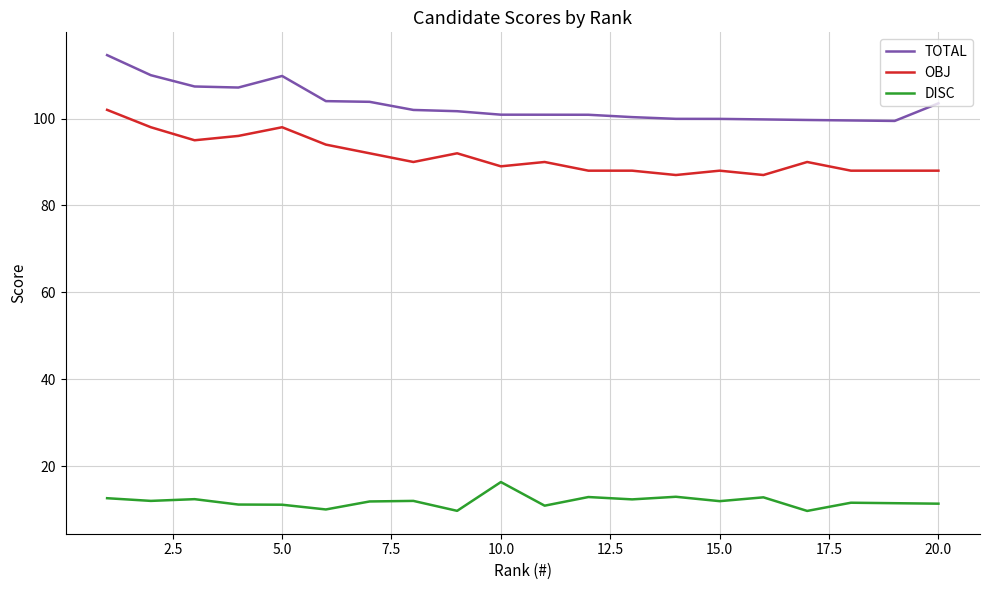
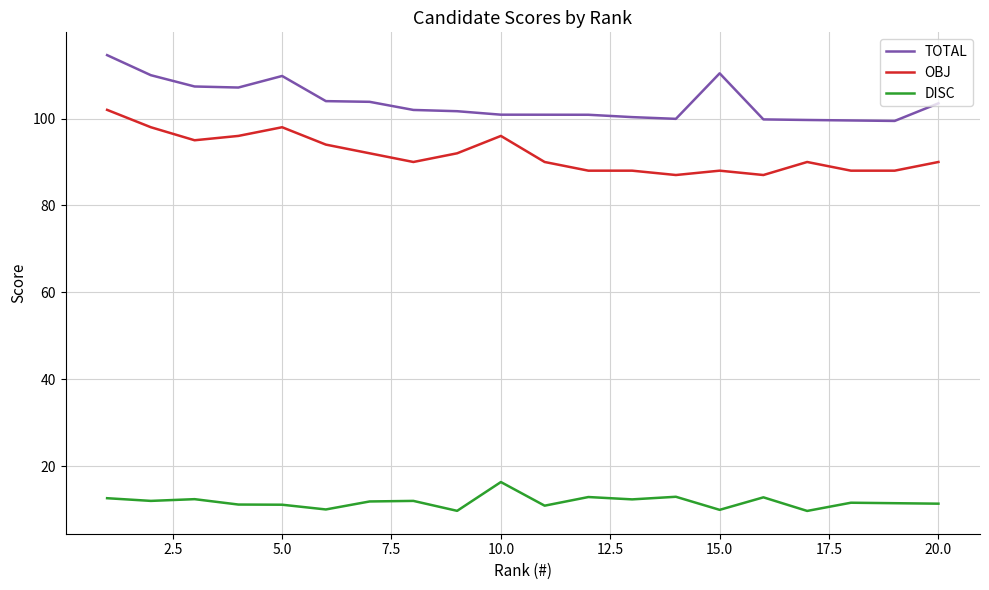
  {
    "TOTAL": {
      "5.0": 110,
      "10.0": 101,
-     "15.0": 100
+     "15.0": 110
    },
    "OBJ": {
      "5.0": 98,
-     "10.0": 89,
+     "10.0": 96,
      "15.0": 88,
-     "20.0": 88
+     "20.0": 90
    },
    "DISC": {
      "5.0": 11,
      "10.0": 16,
-     "15.0": 12,
+     "15.0": 10,
      "20.0": 11
    }
  }
